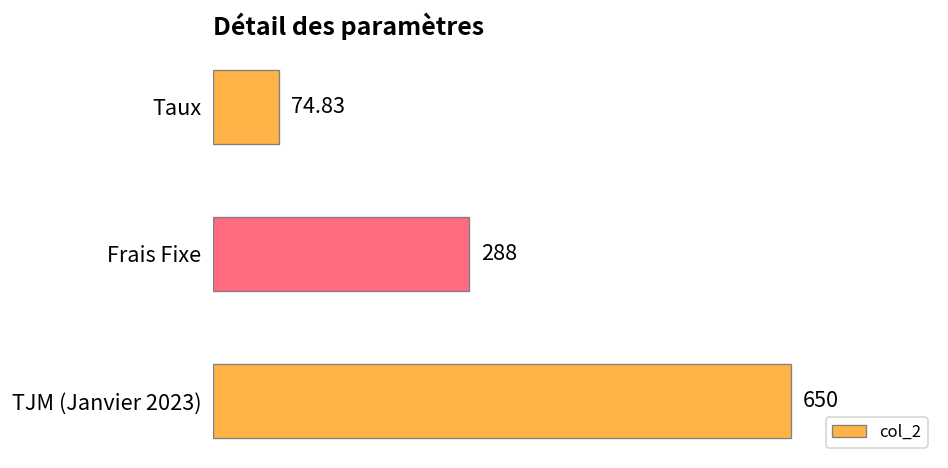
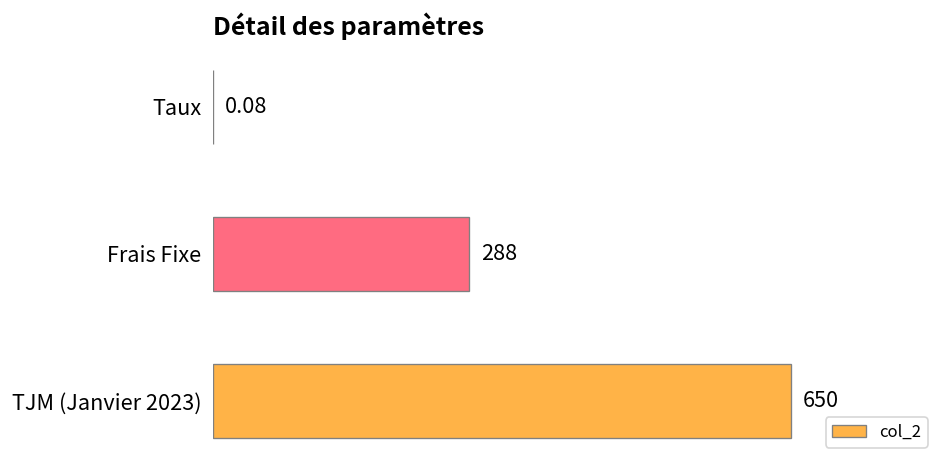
  {
-   "Taux": 74.83,
+   "Taux": 0.08,
    "Frais Fixe": 288,
    "TJM (Janvier 2023)": 650
  }
